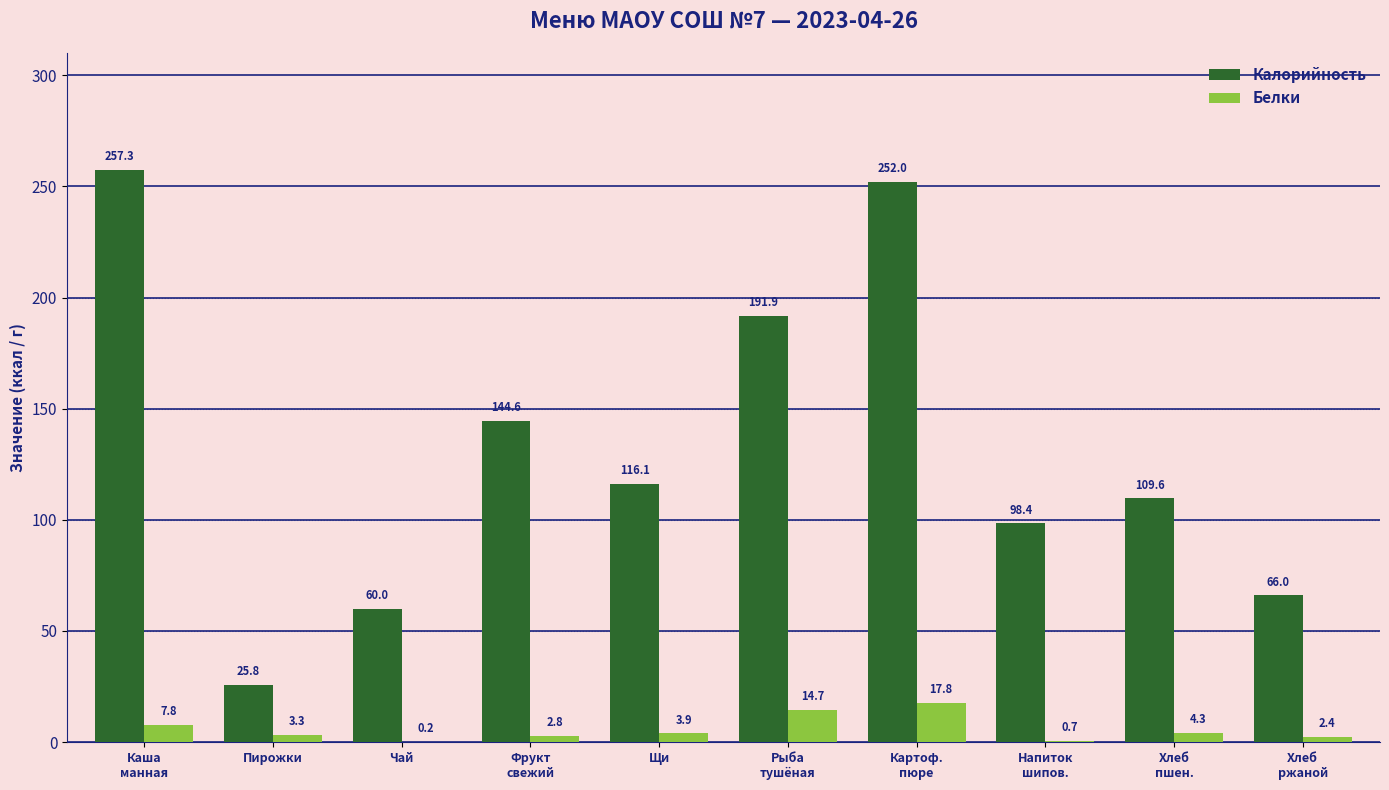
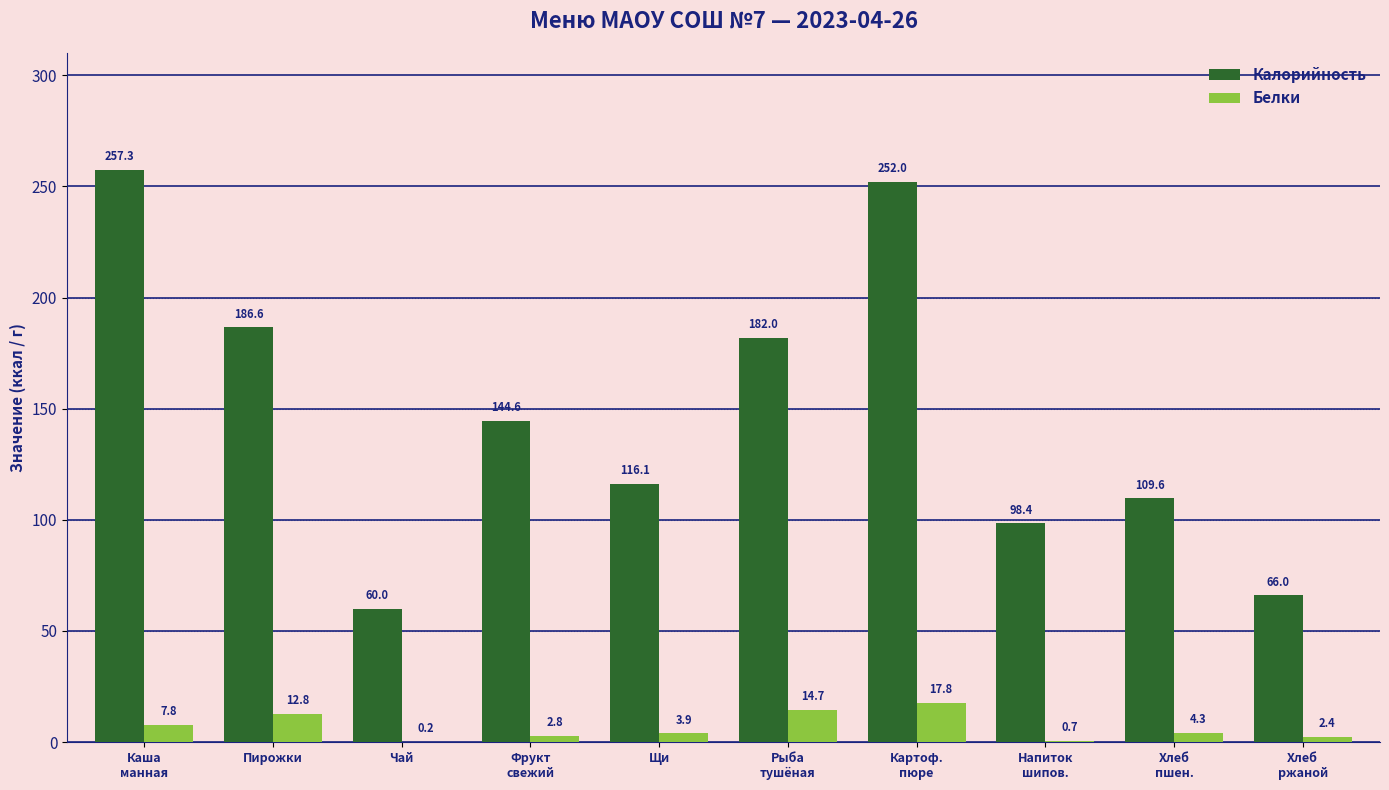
  {
    "Калорийность": {
      "Каша манная": 257.3,
-     "Пирожки": 25.8,
+     "Пирожки": 186.6,
      "Чай": 60.0,
      "Фрукт свежий": 144.6,
      "Щи": 116.1,
-     "Рыба тушёная": 191.9,
+     "Рыба тушёная": 182.0,
      "Картоф. пюре": 252.0,
      "Напиток шипов.": 98.4,
      "Хлеб пшен.": 109.6,
      "Хлеб ржаной": 66.0
    },
    "Белки": {
      "Каша манная": 7.8,
-     "Пирожки": 3.3,
+     "Пирожки": 12.8,
      "Чай": 0.2,
      "Фрукт свежий": 2.8,
      "Щи": 3.9,
      "Рыба тушёная": 14.7,
      "Картоф. пюре": 17.8,
      "Напиток шипов.": 0.7,
      "Хлеб пшен.": 4.3,
      "Хлеб ржаной": 2.4
    }
  }
